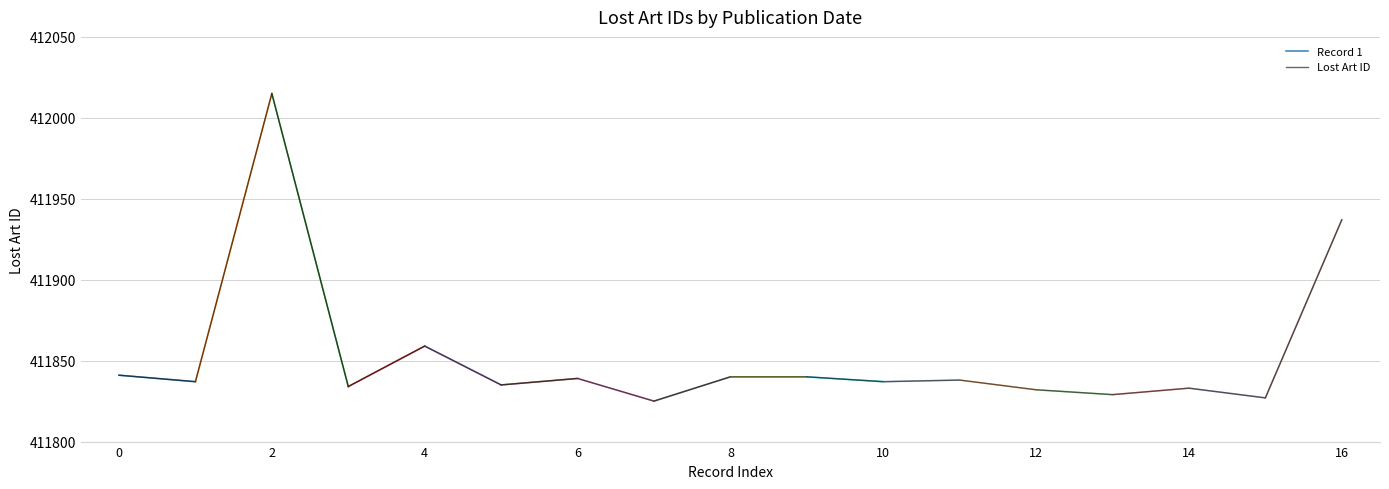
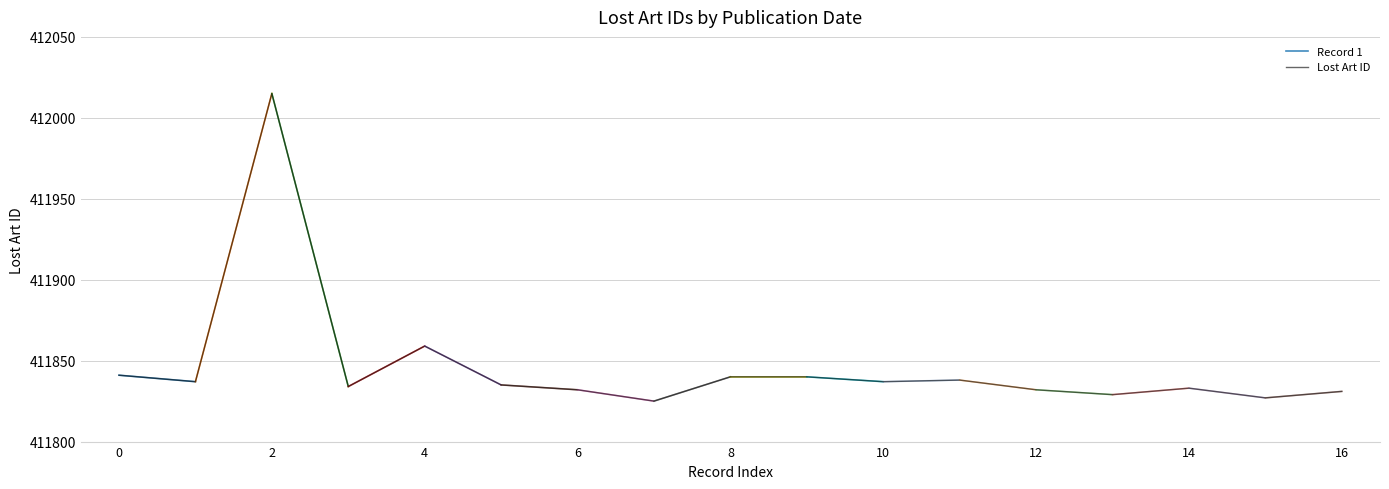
  {
    "Lost Art ID": {
-     "6": 411839,
-     "16": 411937
+     "6": 411832,
+     "16": 411831
    }
  }
